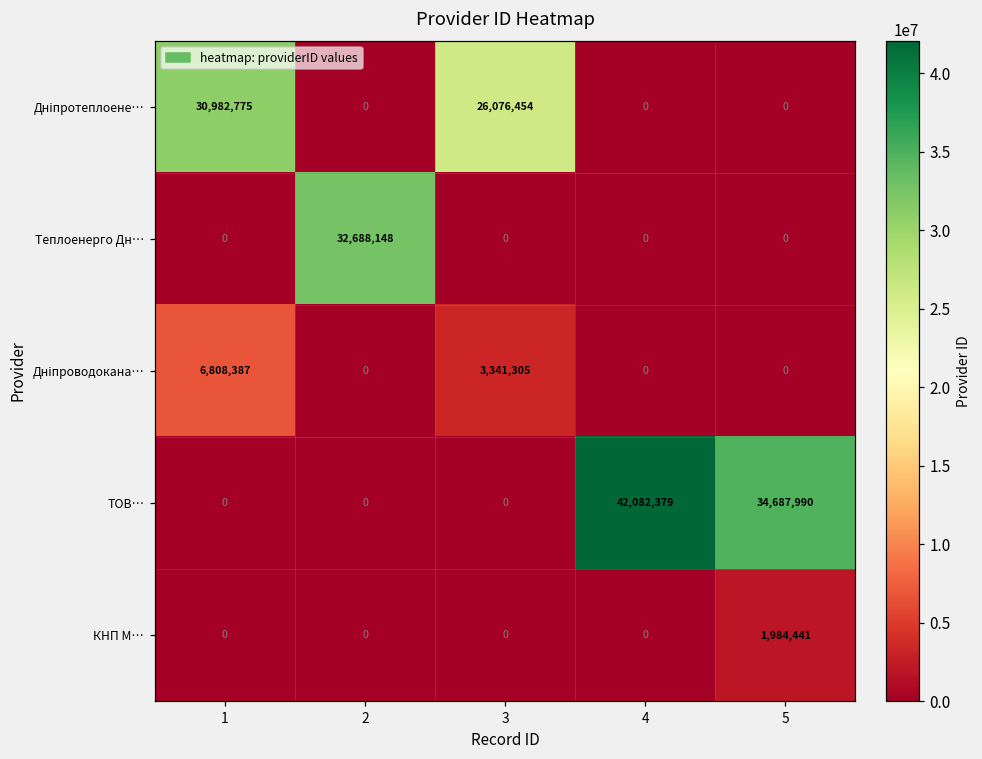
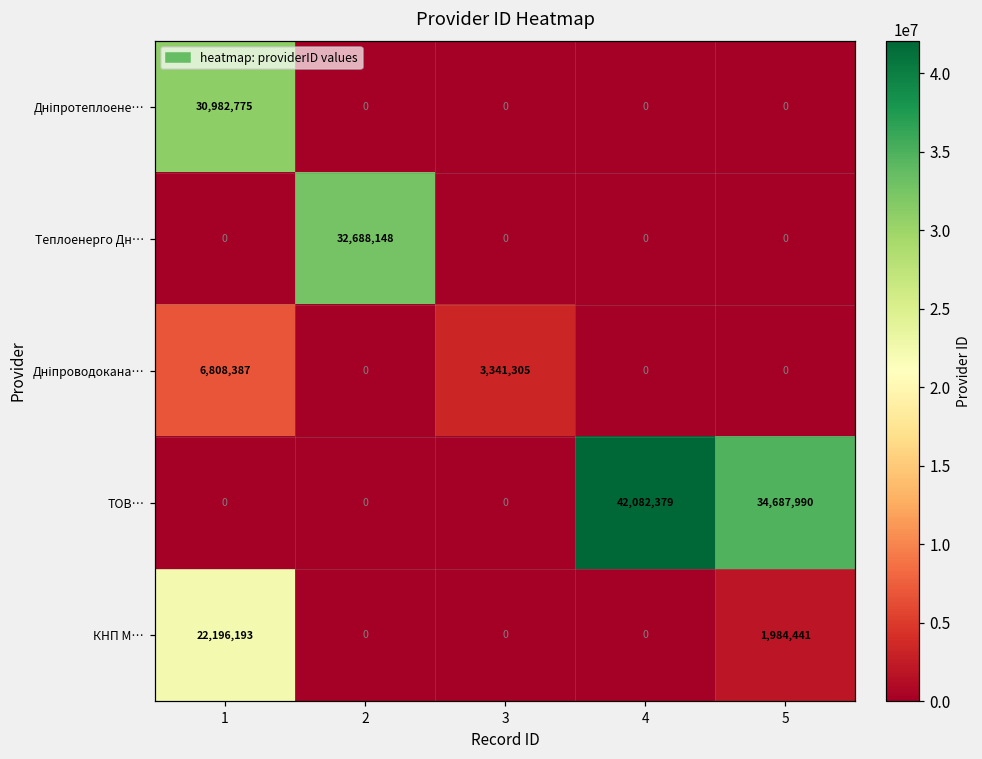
  {
    "Дніпротеплоене…": {
      "1": "30,982,775",
      "2": "0",
-     "3": "26,076,454",
+     "3": "0",
      "4": "0",
      "5": "0"
    },
    "Теплоенерго Дн…": {
      "1": "0",
      "2": "32,688,148",
      "3": "0",
      "4": "0",
      "5": "0"
    },
    "Дніпроводокана…": {
      "1": "6,808,387",
      "2": "0",
      "3": "3,341,305",
      "4": "0",
      "5": "0"
    },
    "ТОВ…": {
      "1": "0",
      "2": "0",
      "3": "0",
      "4": "42,082,379",
      "5": "34,687,990"
    },
    "КНП М…": {
-     "1": "0",
+     "1": "22,196,193",
      "2": "0",
      "3": "0",
      "4": "0",
      "5": "1,984,441"
    }
  }
